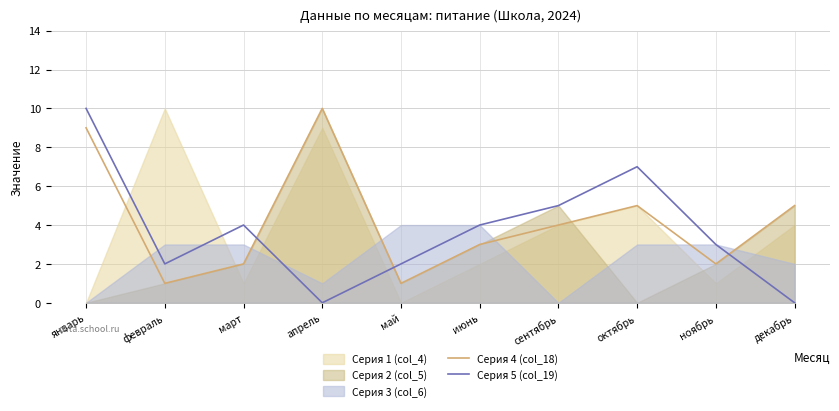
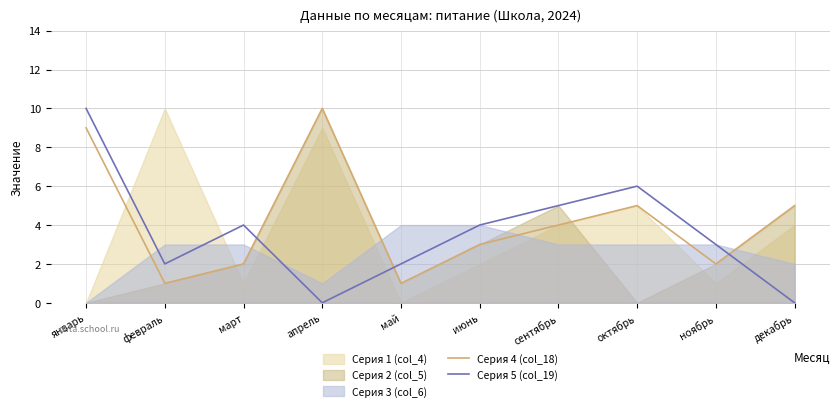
  {
    "Серия 5 (col_19)": {
      "январь": 10,
      "февраль": 2,
      "март": 4,
      "апрель": 0,
      "май": 2,
-     "октябрь": 7,
+     "октябрь": 6,
      "декабрь": 0
    },
    "Серия 3 (col_6)": {
      "февраль": 3,
      "март": 3,
      "апрель": 1,
      "май": 4,
-     "сентябрь": 0,
+     "сентябрь": 3,
      "октябрь": 3,
      "декабрь": 2
    }
  }
